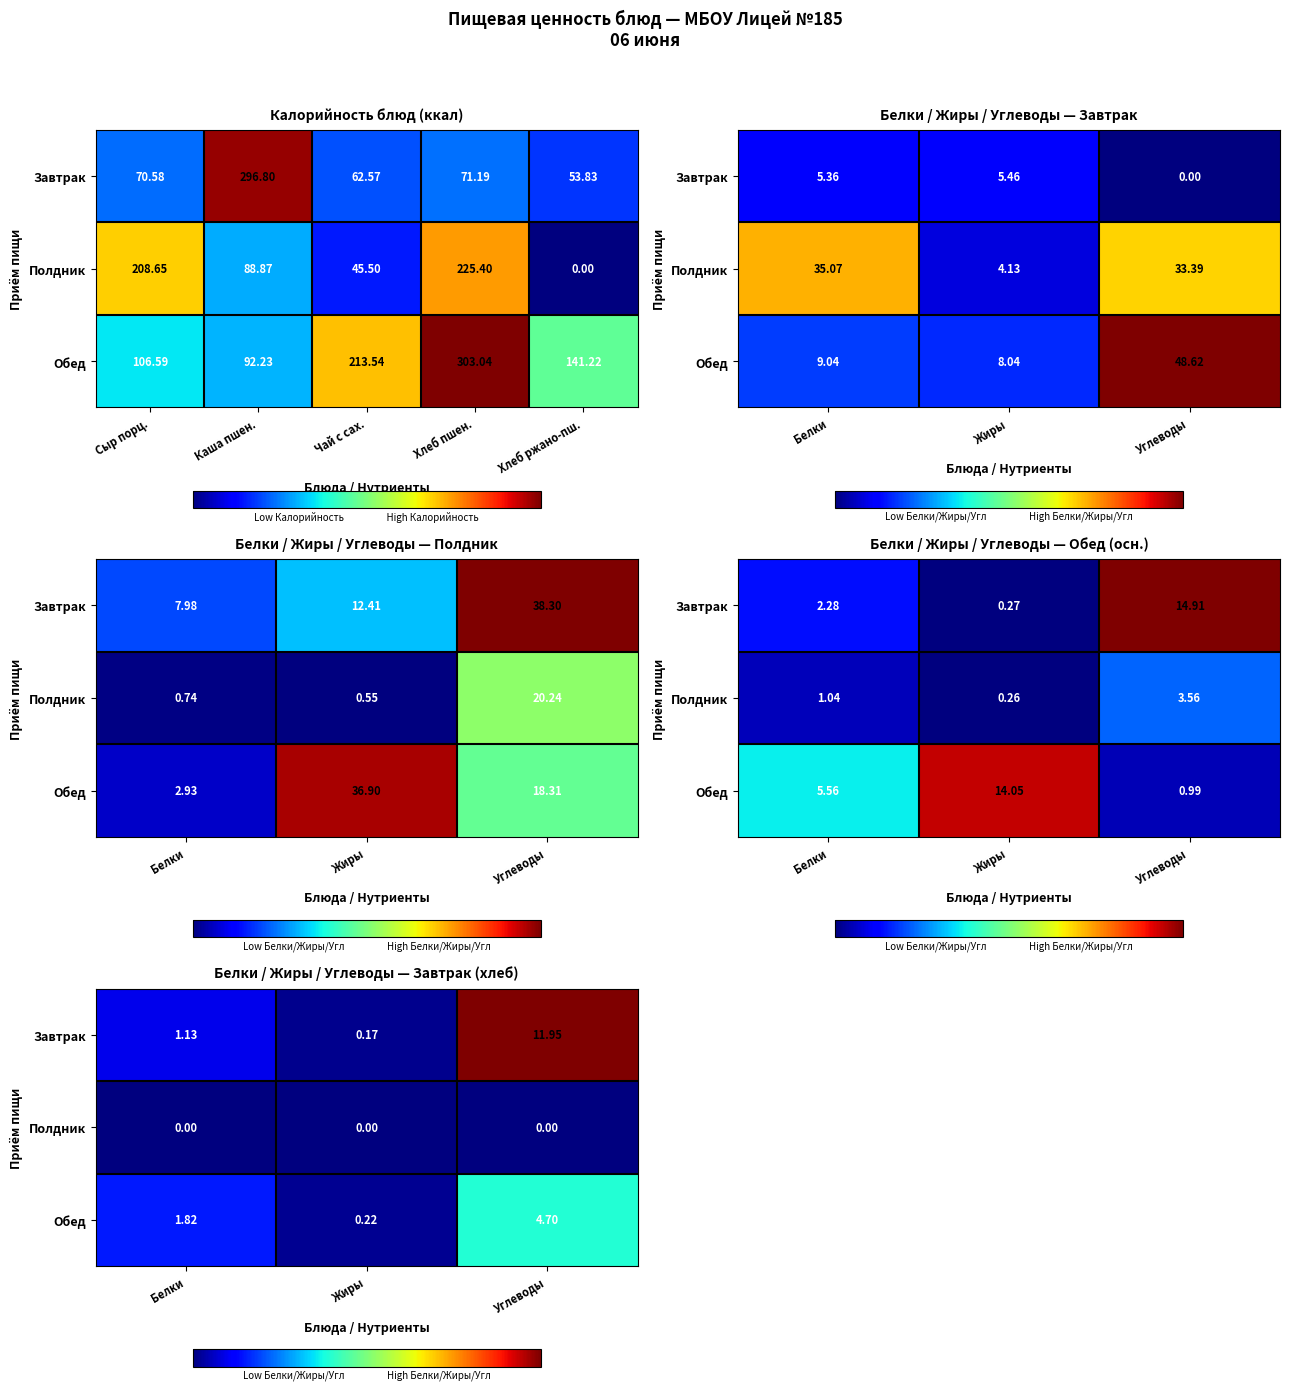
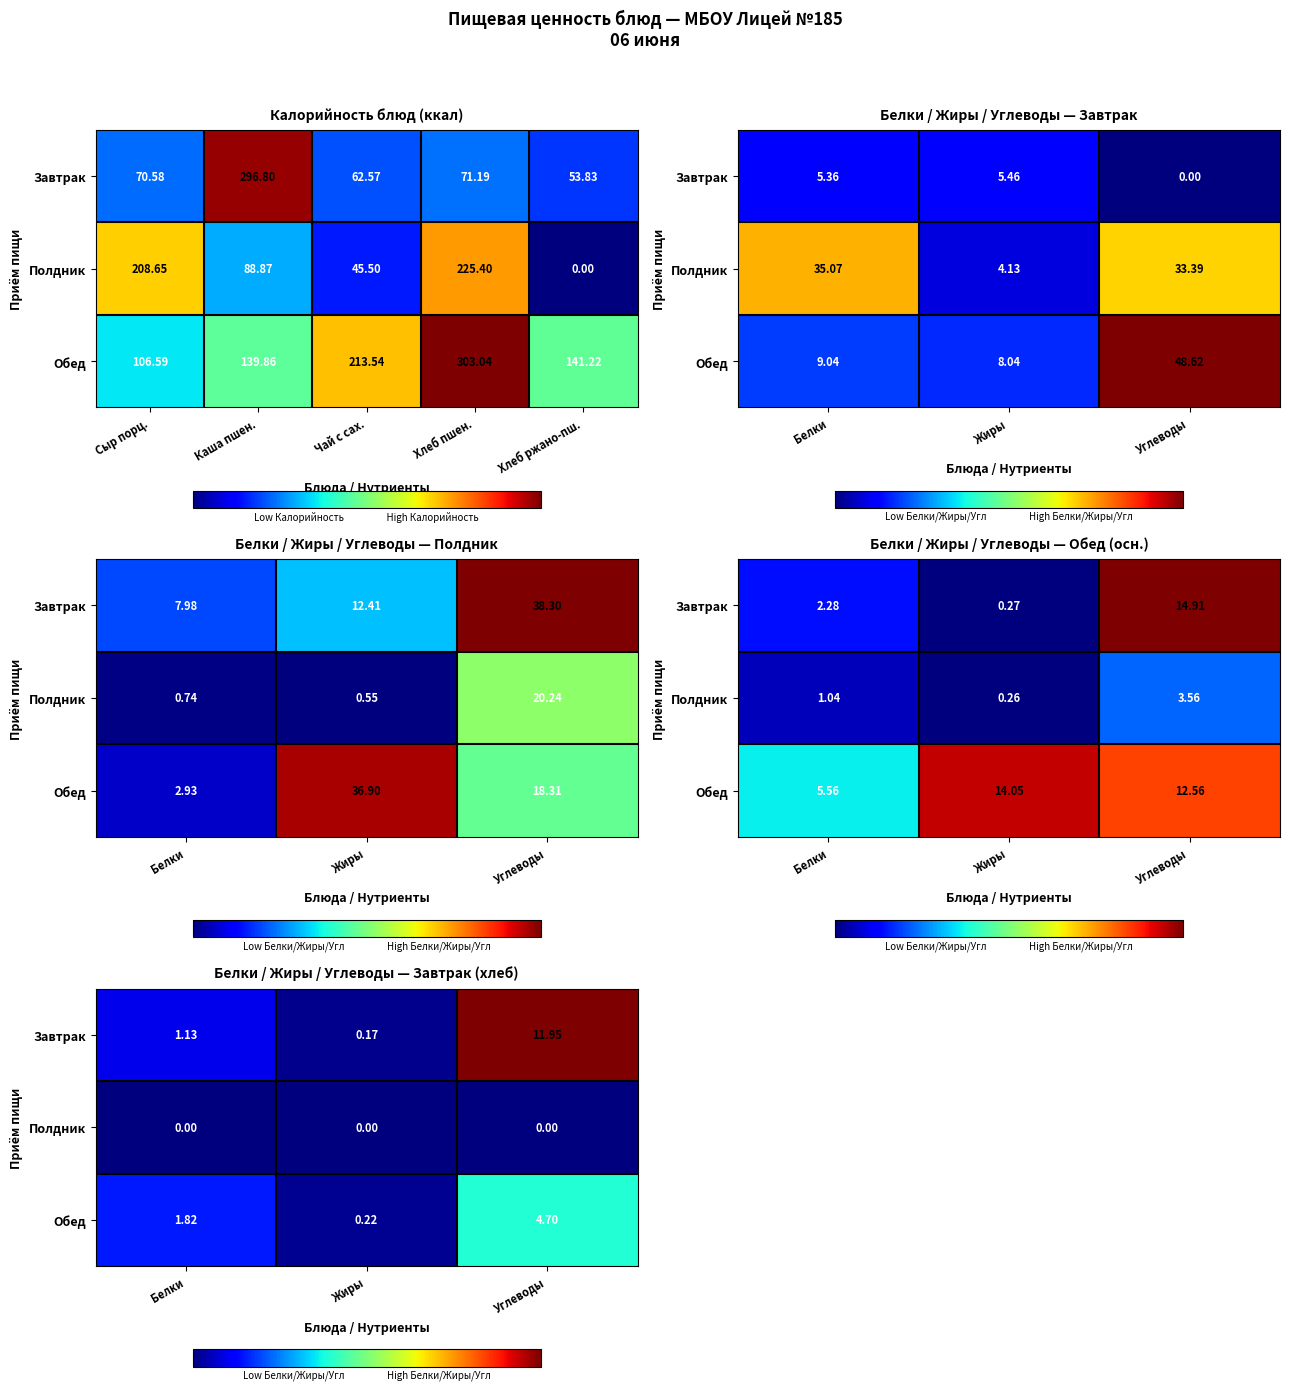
  {
    "Калорийность блюд (ккал)": {
      "Завтрак": {
        "Сыр порц.": 70.58,
        "Каша пшен.": 296.80,
        "Чай с сах.": 62.57,
        "Хлеб пшен.": 71.19,
        "Хлеб ржано-пш.": 53.83
      },
      "Полдник": {
        "Сыр порц.": 208.65,
        "Каша пшен.": 88.87,
        "Чай с сах.": 45.50,
        "Хлеб пшен.": 225.40,
        "Хлеб ржано-пш.": 0.00
      },
      "Обед": {
        "Сыр порц.": 106.59,
-       "Каша пшен.": 92.23,
+       "Каша пшен.": 139.86,
        "Чай с сах.": 213.54,
        "Хлеб пшен.": 303.04,
        "Хлеб ржано-пш.": 141.22
      }
    },
    "Белки / Жиры / Углеводы — Завтрак": {
      "Завтрак": {
        "Белки": 5.36,
        "Жиры": 5.46,
        "Углеводы": 0.00
      },
      "Полдник": {
        "Белки": 35.07,
        "Жиры": 4.13,
        "Углеводы": 33.39
      },
      "Обед": {
        "Белки": 9.04,
        "Жиры": 8.04,
        "Углеводы": 48.62
      }
    },
    "Белки / Жиры / Углеводы — Полдник": {
      "Завтрак": {
        "Белки": 7.98,
        "Жиры": 12.41,
        "Углеводы": 38.30
      },
      "Полдник": {
        "Белки": 0.74,
        "Жиры": 0.55,
        "Углеводы": 20.24
      },
      "Обед": {
        "Белки": 2.93,
        "Жиры": 36.90,
        "Углеводы": 18.31
      }
    },
    "Белки / Жиры / Углеводы — Обед (осн.)": {
      "Завтрак": {
        "Белки": 2.28,
        "Жиры": 0.27,
        "Углеводы": 14.91
      },
      "Полдник": {
        "Белки": 1.04,
        "Жиры": 0.26,
        "Углеводы": 3.56
      },
      "Обед": {
        "Белки": 5.56,
        "Жиры": 14.05,
-       "Углеводы": 0.99
+       "Углеводы": 12.56
      }
    },
    "Белки / Жиры / Углеводы — Завтрак (хлеб)": {
      "Завтрак": {
        "Белки": 1.13,
        "Жиры": 0.17,
        "Углеводы": 11.95
      },
      "Полдник": {
        "Белки": 0.00,
        "Жиры": 0.00,
        "Углеводы": 0.00
      },
      "Обед": {
        "Белки": 1.82,
        "Жиры": 0.22,
        "Углеводы": 4.70
      }
    }
  }
